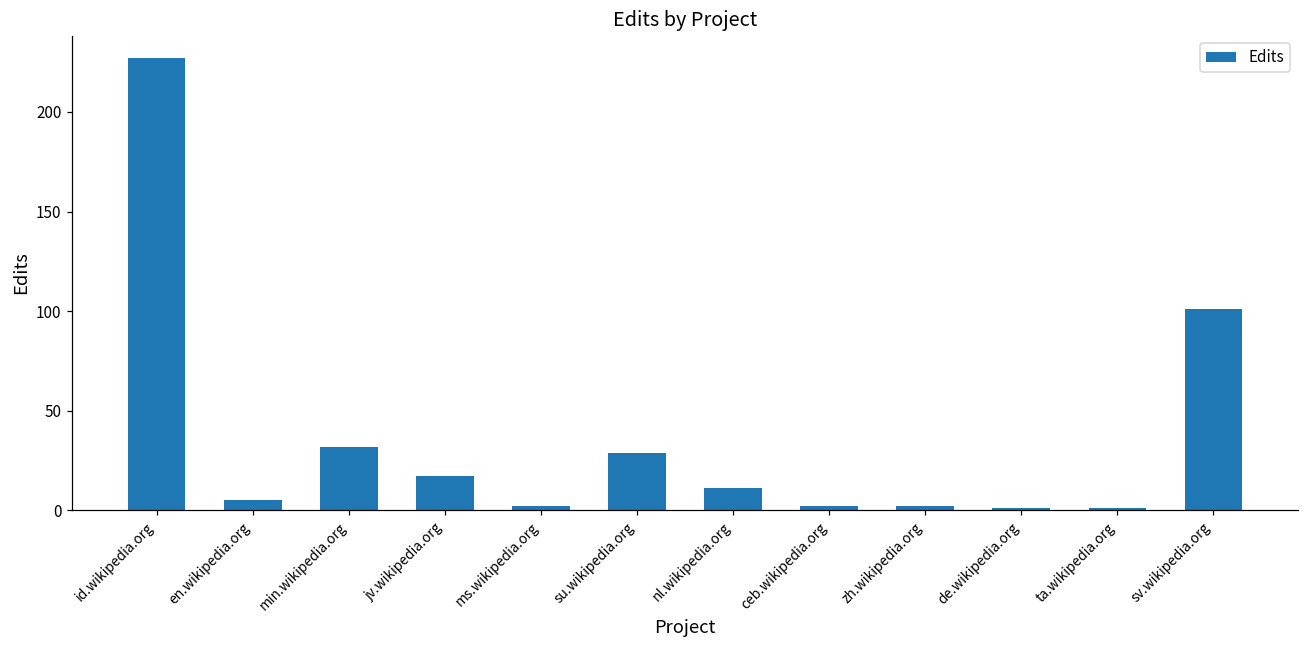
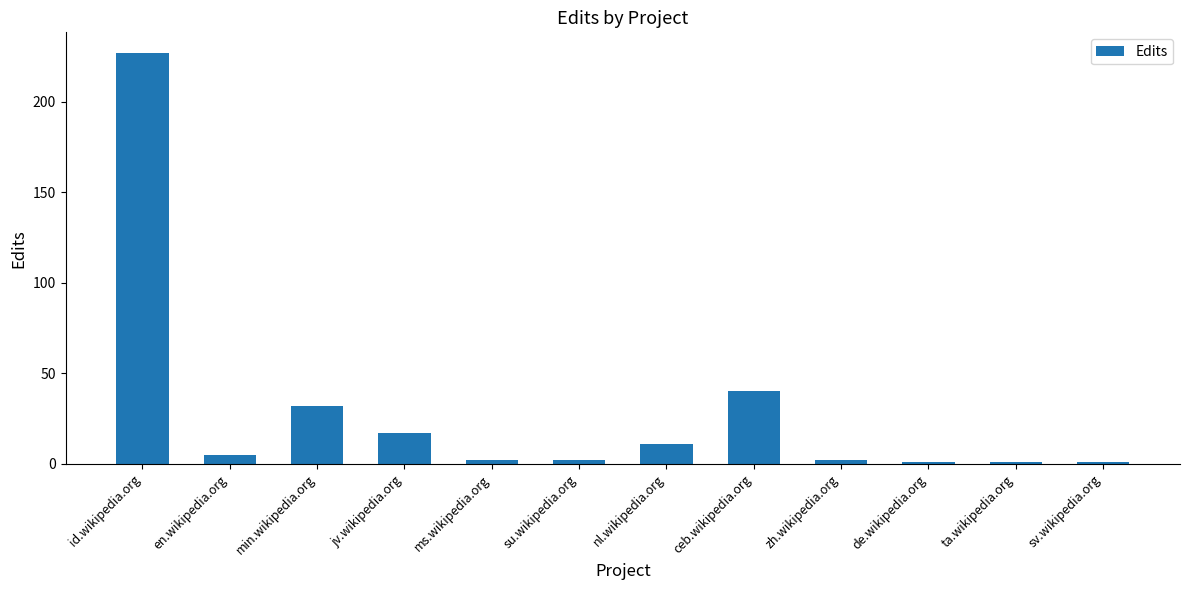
  {
    "id.wikipedia.org": 227,
    "en.wikipedia.org": 5,
    "min.wikipedia.org": 32,
    "jv.wikipedia.org": 17,
    "ms.wikipedia.org": 2,
-   "su.wikipedia.org": 29,
+   "su.wikipedia.org": 2,
    "nl.wikipedia.org": 11,
-   "ceb.wikipedia.org": 2,
+   "ceb.wikipedia.org": 40,
    "zh.wikipedia.org": 2,
-   "sv.wikipedia.org": 101
+   "sv.wikipedia.org": 1
  }
